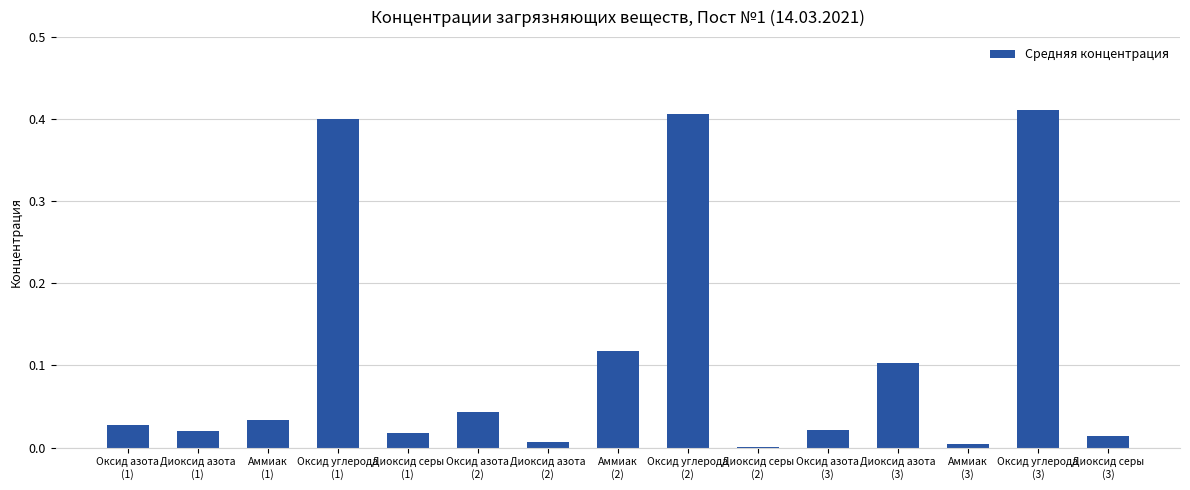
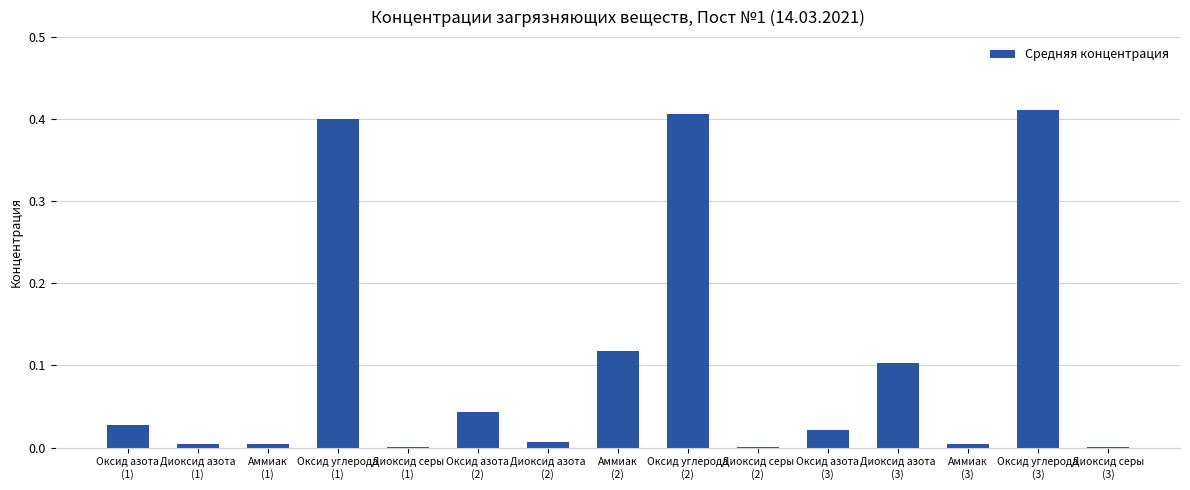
  {
    "Оксид азота (1)": 0.03,
-   "Диоксид азота (1)": 0.02,
-   "Аммиак (1)": 0.03,
+   "Диоксид азота (1)": 0.00,
+   "Аммиак (1)": 0.00,
    "Оксид углерода (1)": 0.40,
-   "Диоксид серы (1)": 0.02,
+   "Диоксид серы (1)": 0.00,
    "Оксид азота (2)": 0.04,
    "Диоксид азота (2)": 0.01,
    "Аммиак (2)": 0.12,
    "Оксид углерода (2)": 0.41,
    "Оксид азота (3)": 0.02,
    "Диоксид азота (3)": 0.10,
    "Аммиак (3)": 0.00,
    "Оксид углерода (3)": 0.41,
-   "Диоксид серы (3)": 0.01
+   "Диоксид серы (3)": 0.00
  }
